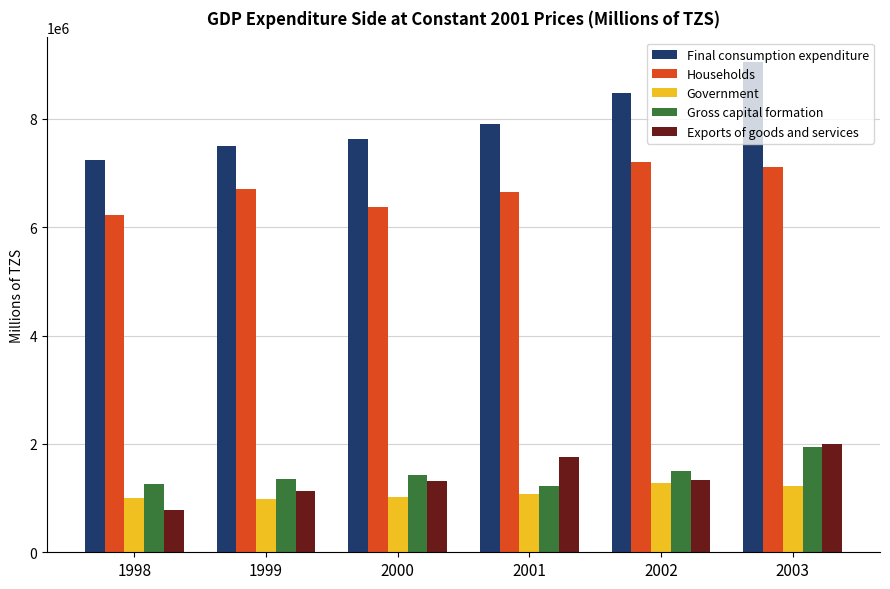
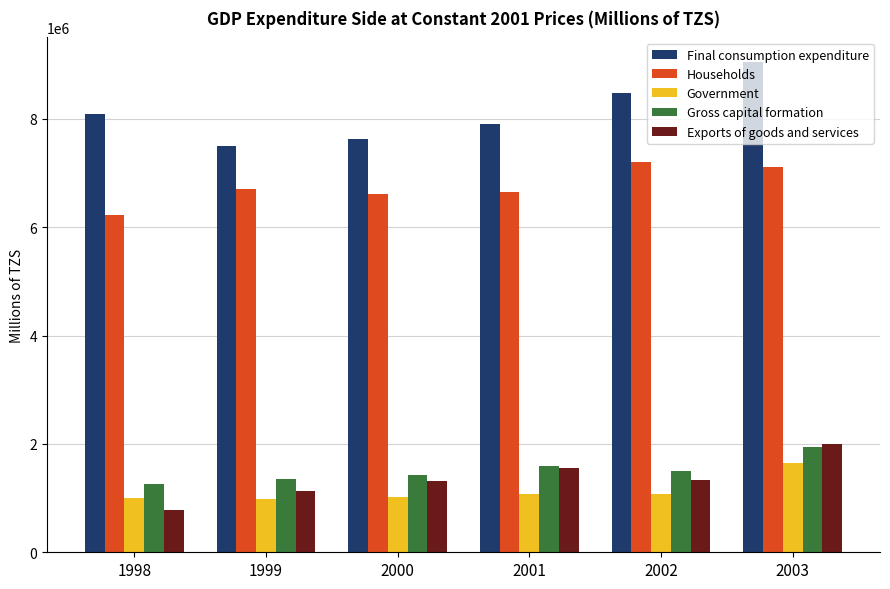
  {
    "Final consumption expenditure": {
-     "1998": 7200000,
+     "1998": 8100000,
      "1999": 7500000,
      "2000": 7600000,
      "2001": 7900000,
      "2002": 8500000
    },
    "Households": {
      "1998": 6200000,
      "1999": 6700000,
-     "2000": 6400000,
+     "2000": 6600000,
      "2001": 6600000,
      "2002": 7200000,
      "2003": 7100000
    },
    "Government": {
      "1998": 1000000,
      "1999": 1000000,
      "2000": 1000000,
      "2001": 1100000,
-     "2002": 1300000,
-     "2003": 1200000
+     "2002": 1100000,
+     "2003": 1600000
    },
    "Gross capital formation": {
      "1998": 1300000,
      "1999": 1300000,
      "2000": 1400000,
-     "2001": 1200000,
+     "2001": 1600000,
      "2002": 1500000,
      "2003": 1900000
    },
    "Exports of goods and services": {
      "1998": 800000,
      "1999": 1100000,
      "2000": 1300000,
-     "2001": 1800000,
+     "2001": 1500000,
      "2002": 1300000,
      "2003": 2000000
    }
  }
